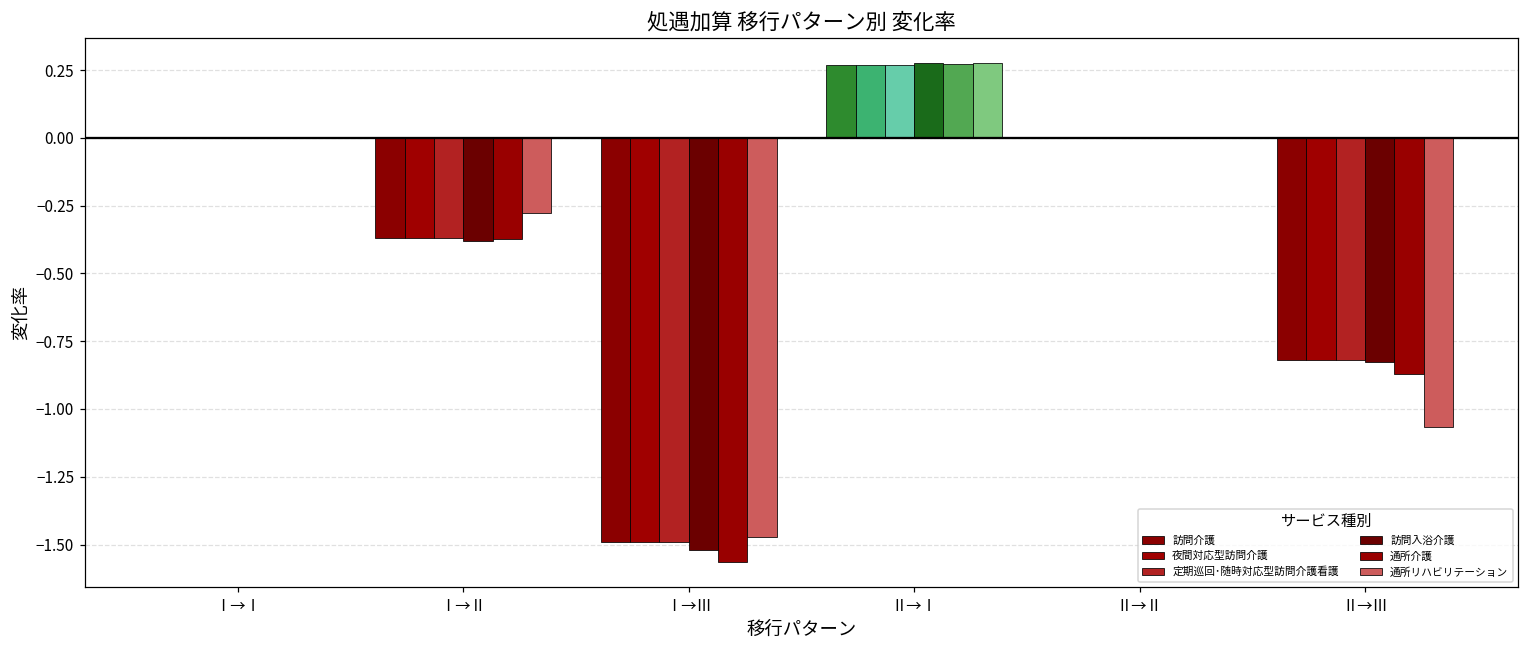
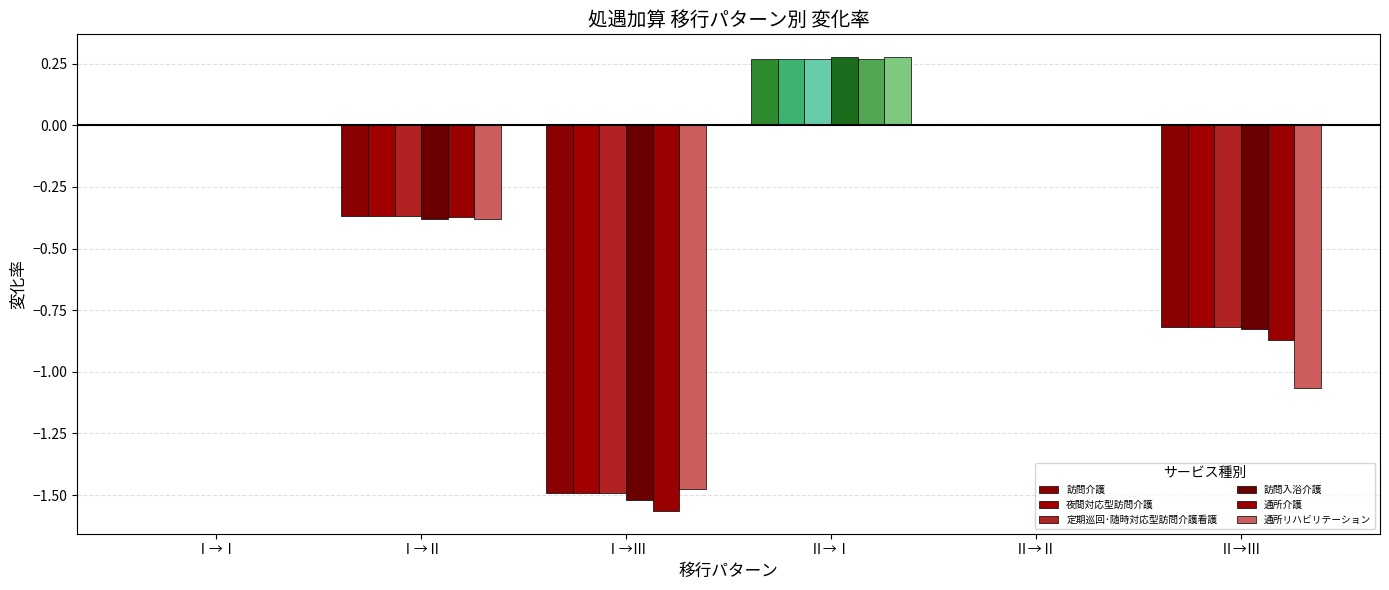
  {
    "通所リハビリテーション": {
      "Ⅰ→Ⅰ": 0.00,
-     "Ⅰ→Ⅱ": -0.28,
+     "Ⅰ→Ⅱ": -0.38,
      "Ⅰ→Ⅲ": -1.47,
      "Ⅱ→Ⅰ": 0.00,
      "Ⅱ→Ⅱ": 0.00,
      "Ⅱ→Ⅲ": -1.07
    }
  }
